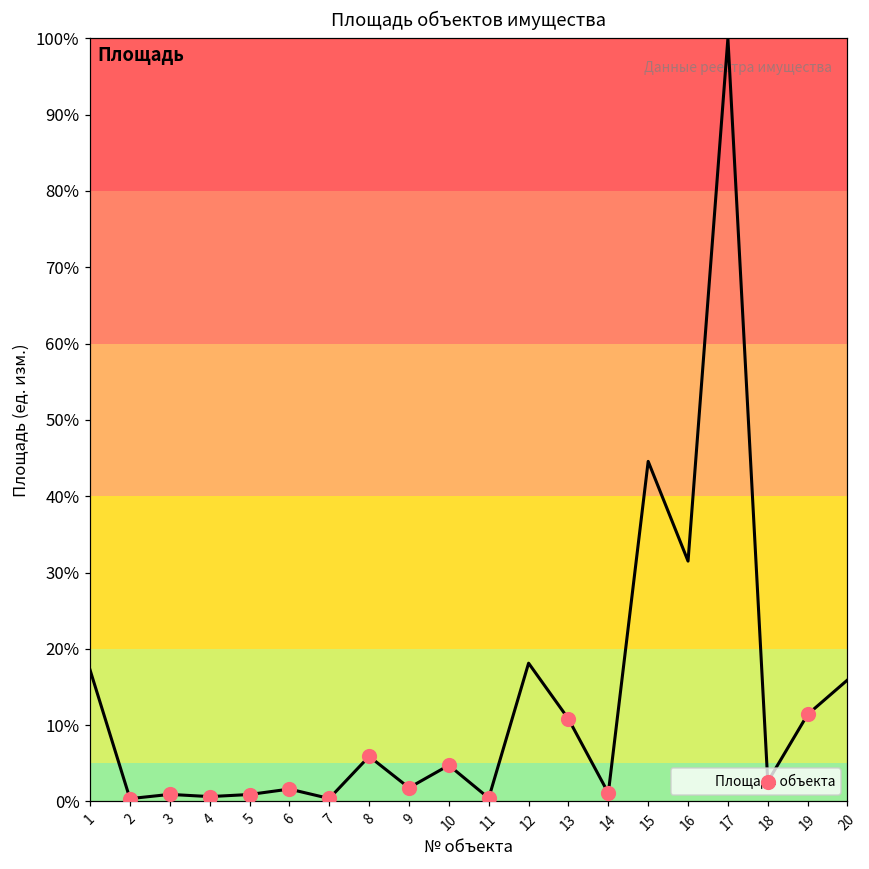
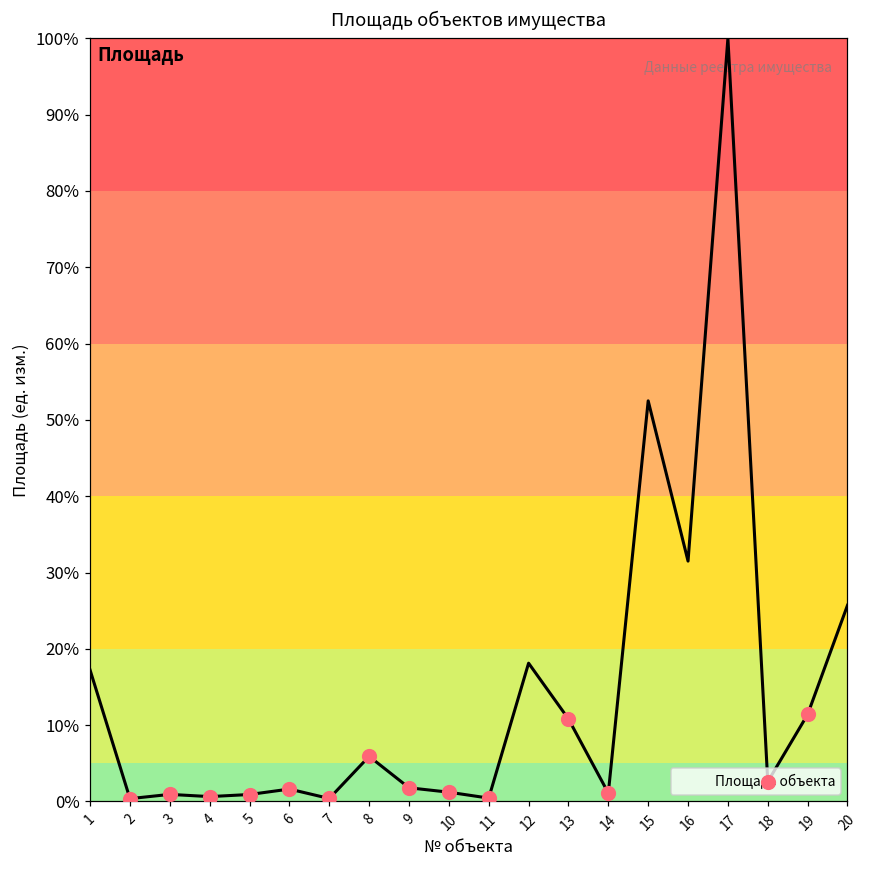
  {
    "Площадь объекта": {
      "1": "17%",
-     "10": "5%",
+     "10": "1%",
      "12": "18%",
-     "15": "45%",
+     "15": "52%",
      "16": "31%",
      "17": "100%",
-     "20": "16%"
+     "20": "26%"
    }
  }
